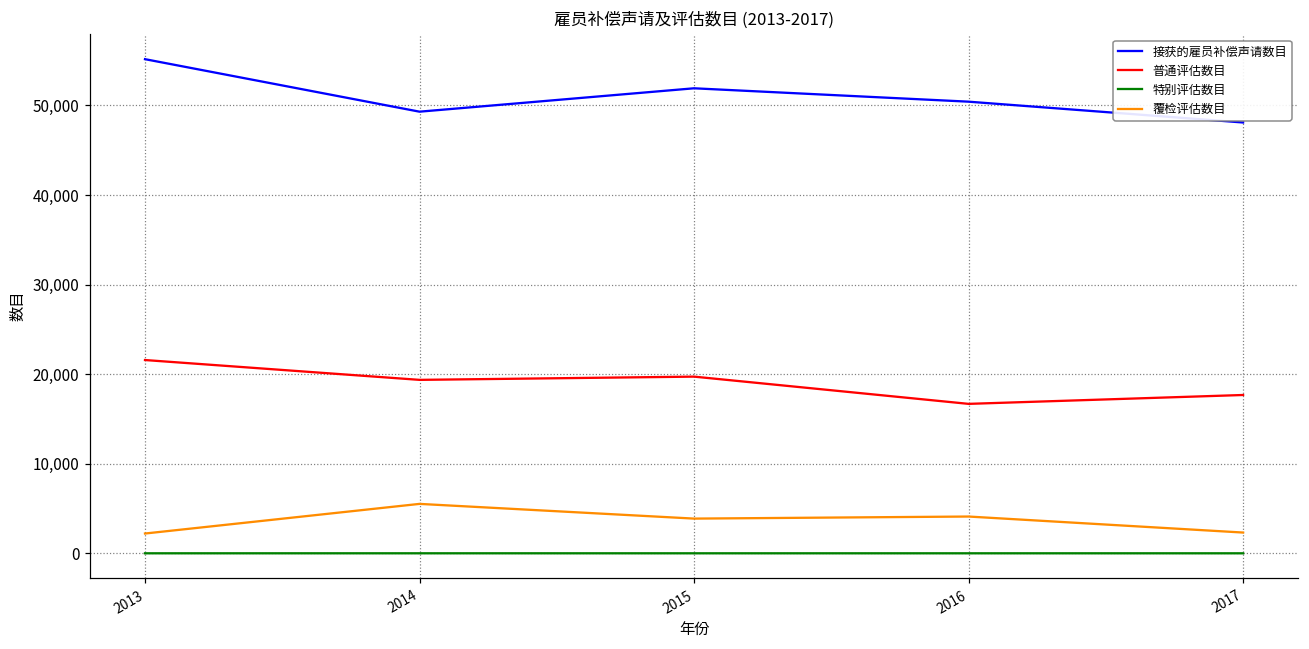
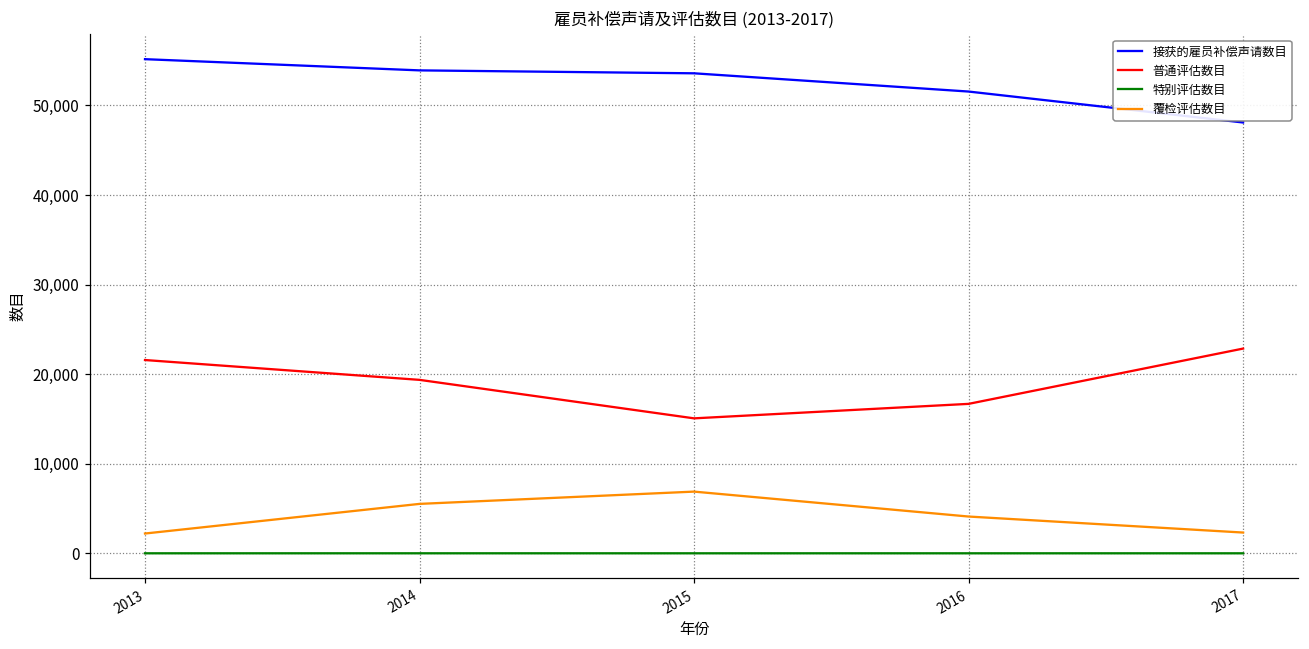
  {
    "接获的雇员补偿声请数目": {
      "2013": "55,000",
-     "2014": "49,000",
-     "2015": "52,000",
-     "2016": "50,000",
+     "2014": "54,000",
+     "2015": "54,000",
+     "2016": "52,000",
      "2017": "48,000"
    },
    "普通评估数目": {
      "2013": "22,000",
      "2014": "19,000",
-     "2015": "20,000",
+     "2015": "15,000",
      "2016": "17,000",
-     "2017": "18,000"
+     "2017": "23,000"
    },
    "特别评估数目": {
      "2013": "0",
      "2014": "0",
      "2015": "0",
      "2016": "0",
      "2017": "0"
    },
    "覆检评估数目": {
      "2013": "2,000",
      "2014": "6,000",
-     "2015": "4,000",
+     "2015": "7,000",
      "2016": "4,000",
      "2017": "2,000"
    }
  }
